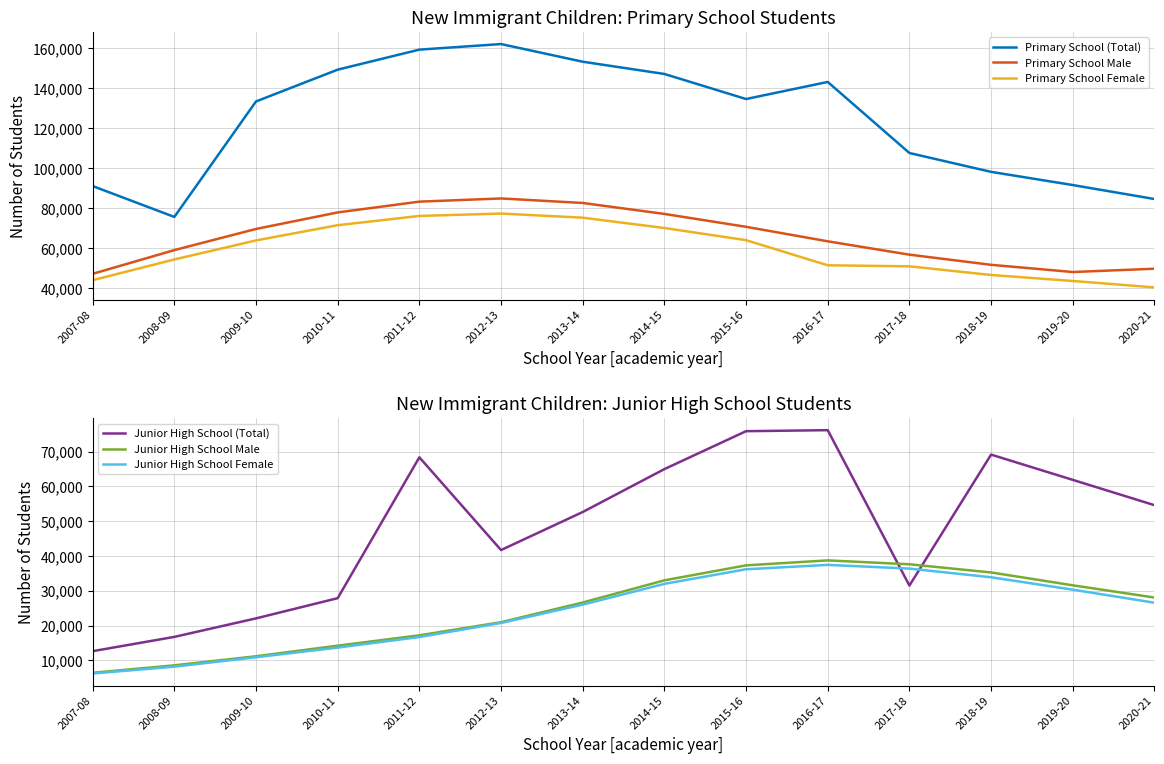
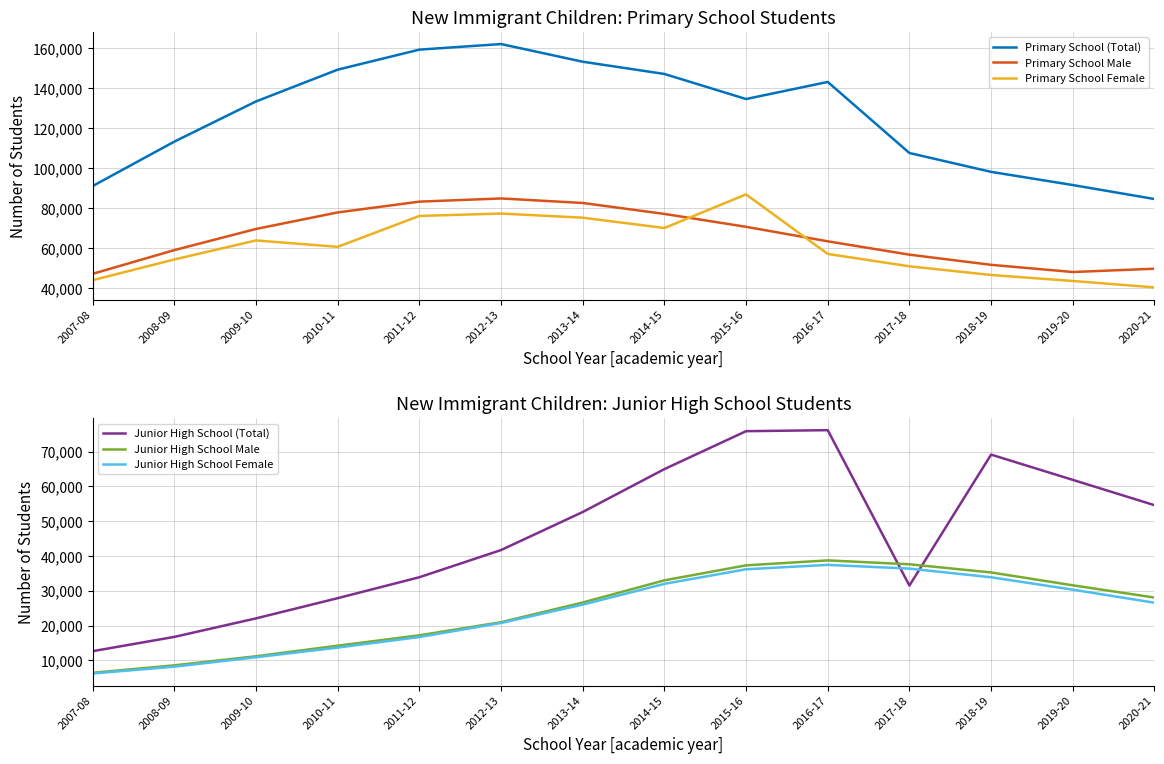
  {
    "New Immigrant Children: Primary School Students": {
      "Primary School (Total)": {
        "2007-08": "91,000",
-       "2008-09": "76,000",
+       "2008-09": "113,000",
        "2009-10": "133,000",
        "2010-11": "149,000",
        "2011-12": "159,000",
        "2012-13": "162,000",
        "2013-14": "153,000",
        "2014-15": "147,000",
        "2015-16": "134,000",
        "2016-17": "143,000",
        "2017-18": "107,000",
        "2018-19": "98,000",
        "2019-20": "91,000",
        "2020-21": "84,000"
      },
      "Primary School Male": {
        "2007-08": "47,000",
        "2008-09": "59,000",
        "2009-10": "70,000",
        "2010-11": "78,000",
        "2011-12": "83,000",
        "2012-13": "85,000",
        "2013-14": "83,000",
        "2014-15": "77,000",
        "2015-16": "71,000",
        "2016-17": "63,000",
        "2017-18": "57,000",
        "2018-19": "52,000",
        "2019-20": "48,000",
        "2020-21": "50,000"
      },
      "Primary School Female": {
        "2007-08": "44,000",
        "2008-09": "54,000",
        "2009-10": "64,000",
-       "2010-11": "71,000",
+       "2010-11": "61,000",
        "2011-12": "76,000",
        "2012-13": "77,000",
        "2013-14": "75,000",
        "2014-15": "70,000",
-       "2015-16": "64,000",
-       "2016-17": "51,000",
+       "2015-16": "87,000",
+       "2016-17": "57,000",
        "2017-18": "51,000",
        "2018-19": "46,000",
        "2019-20": "43,000",
        "2020-21": "40,000"
      }
    },
    "New Immigrant Children: Junior High School Students": {
      "Junior High School (Total)": {
        "2007-08": "13,000",
        "2008-09": "17,000",
        "2009-10": "22,000",
        "2010-11": "28,000",
-       "2011-12": "68,000",
+       "2011-12": "34,000",
        "2012-13": "42,000",
        "2013-14": "53,000",
        "2014-15": "65,000",
        "2015-16": "76,000",
        "2016-17": "76,000",
        "2017-18": "31,000",
        "2018-19": "69,000",
        "2019-20": "62,000",
        "2020-21": "55,000"
      },
      "Junior High School Male": {
        "2014-15": "33,000",
        "2015-16": "37,000",
        "2016-17": "39,000",
        "2017-18": "38,000",
        "2018-19": "35,000",
        "2019-20": "32,000",
        "2020-21": "28,000"
      },
      "Junior High School Female": {
        "2014-15": "32,000",
        "2015-16": "36,000",
        "2016-17": "37,000",
        "2017-18": "36,000",
        "2018-19": "34,000",
        "2019-20": "30,000",
        "2020-21": "27,000"
      }
    }
  }
